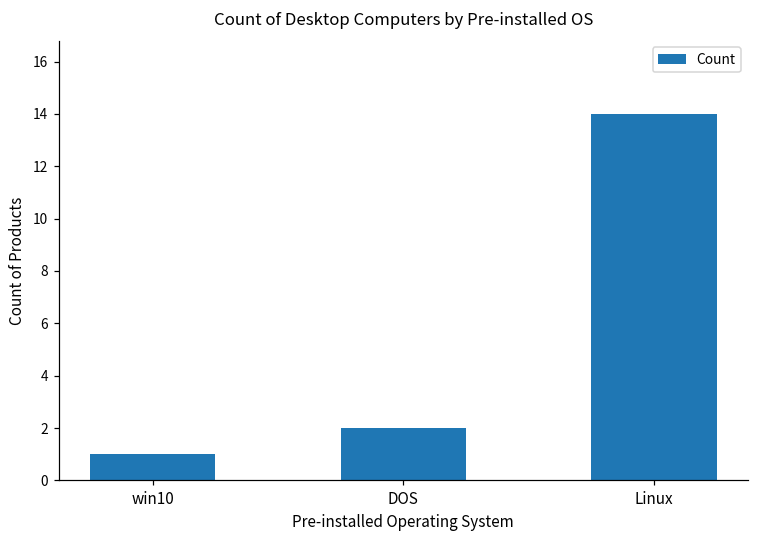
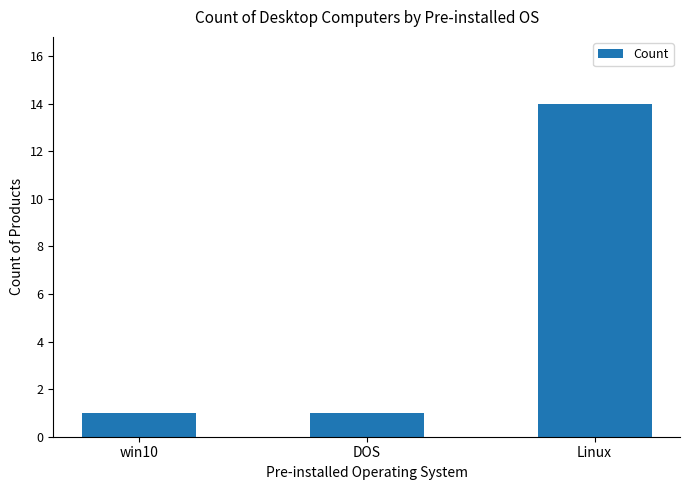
  {
    "win10": 1,
-   "DOS": 2,
+   "DOS": 1,
    "Linux": 14
  }
